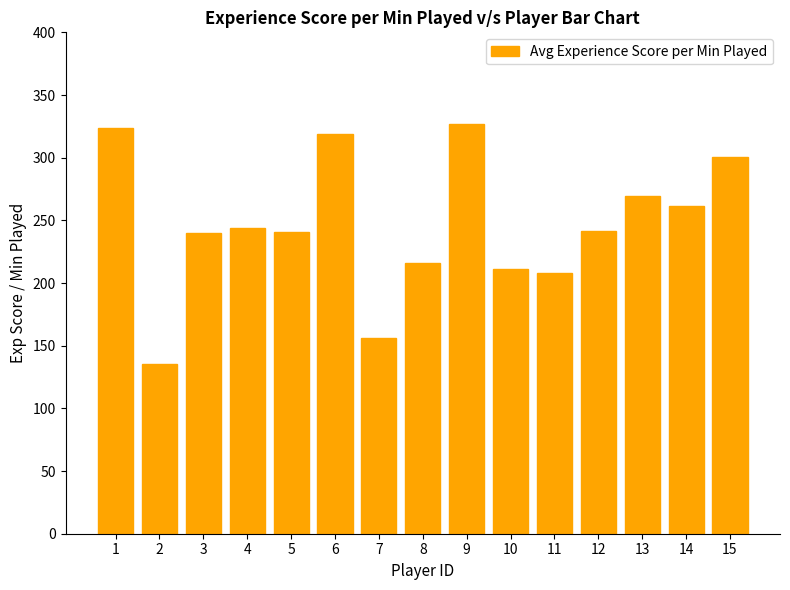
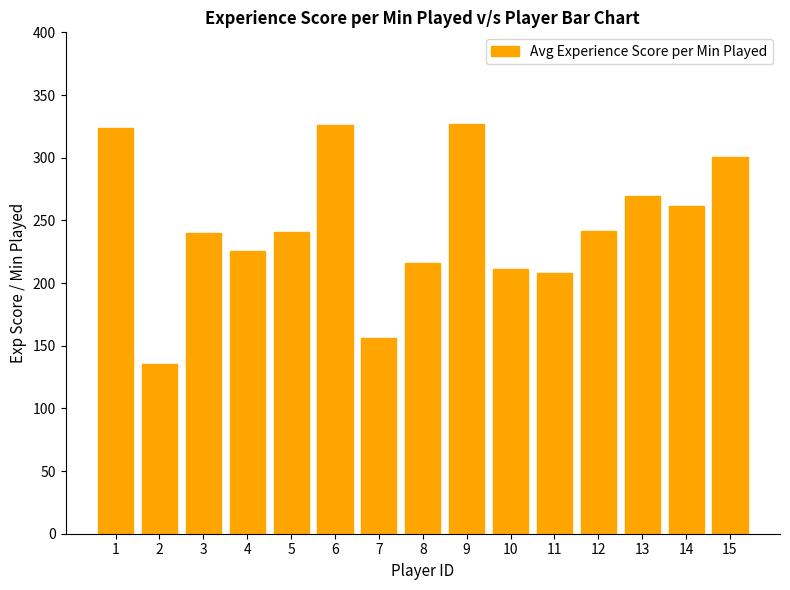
  {
    "1": 323,
    "2": 136,
    "3": 240,
-   "4": 244,
+   "4": 226,
    "5": 240,
-   "6": 319,
+   "6": 326,
    "7": 156,
    "8": 216,
    "9": 327,
    "10": 211,
    "11": 208,
    "12": 241,
    "13": 270,
    "14": 261,
    "15": 300
  }
